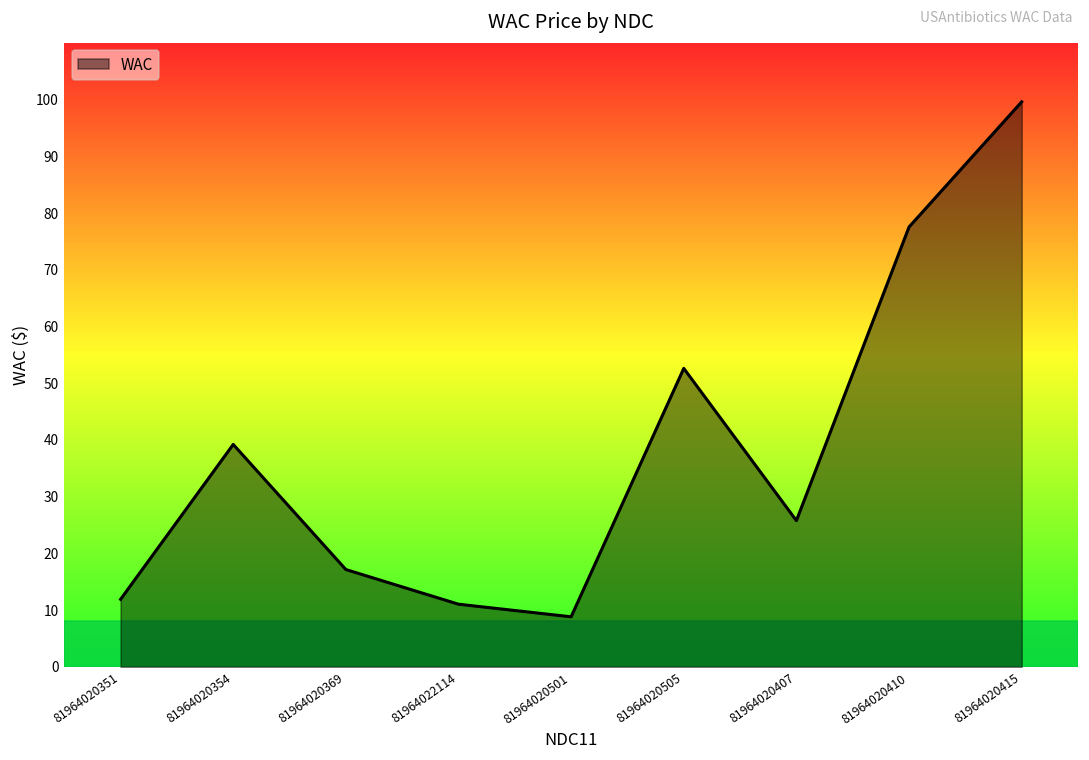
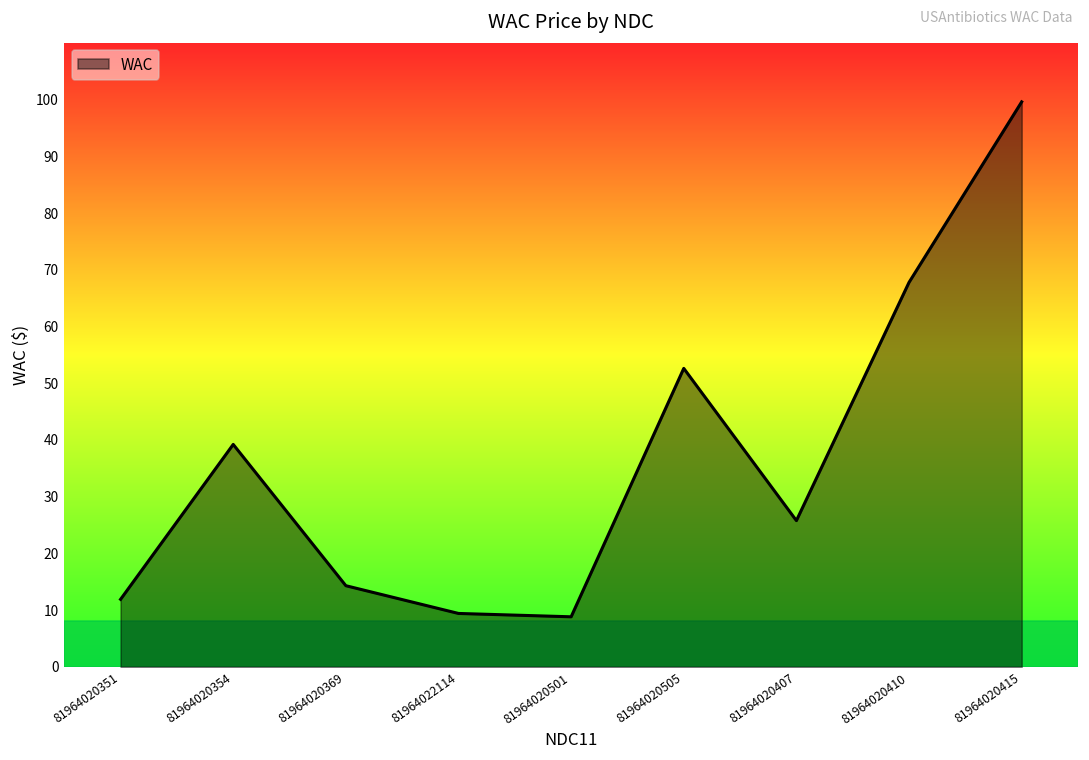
  {
    "81964020351": 12,
    "81964020354": 39,
-   "81964020369": 17,
-   "81964022114": 11,
+   "81964020369": 14,
+   "81964022114": 9,
    "81964020501": 9,
    "81964020505": 53,
    "81964020407": 26,
-   "81964020410": 78,
+   "81964020410": 68,
    "81964020415": 100
  }
